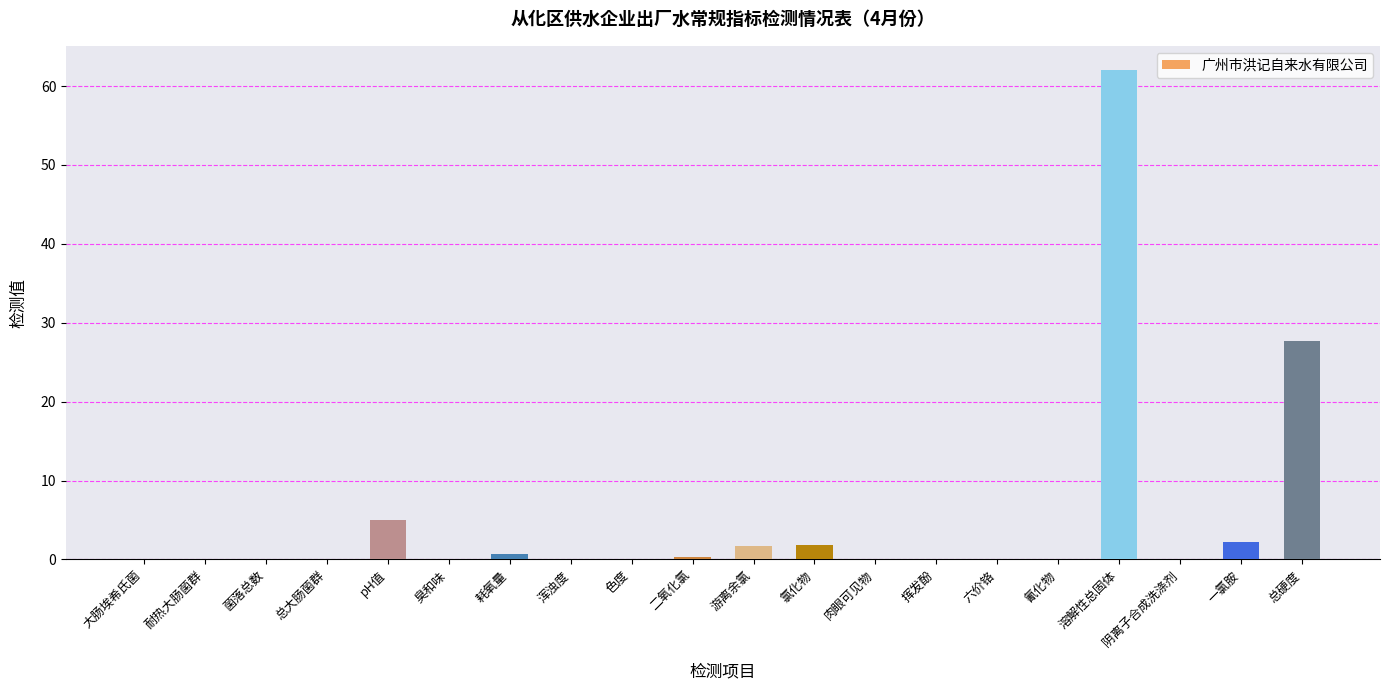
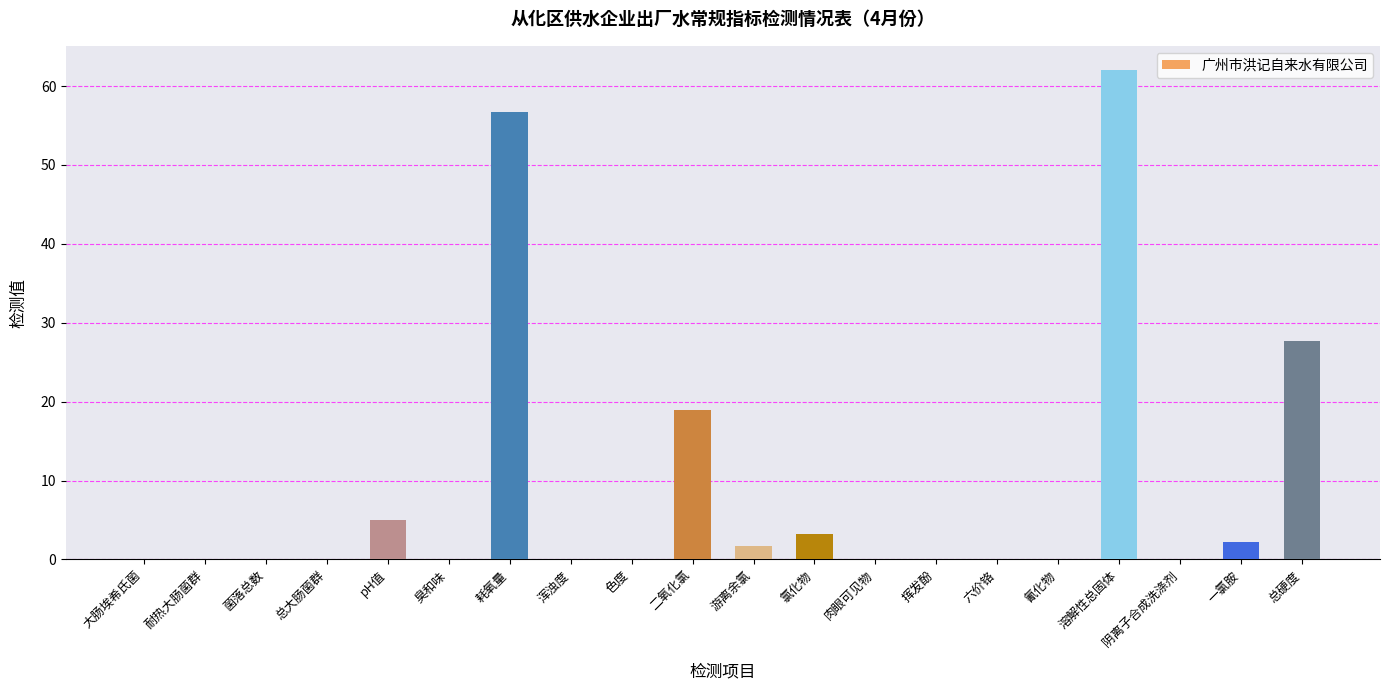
  {
    "大肠埃希氏菌": 0,
    "耐热大肠菌群": 0,
    "菌落总数": 0,
    "总大肠菌群": 0,
    "pH值": 5,
    "臭和味": 0,
-   "耗氧量": 1,
+   "耗氧量": 57,
    "浑浊度": 0,
    "色度": 0,
-   "二氧化氯": 0,
+   "二氧化氯": 19,
    "游离余氯": 2,
-   "氯化物": 2,
+   "氯化物": 3,
    "肉眼可见物": 0,
    "挥发酚": 0,
    "六价铬": 0,
    "氰化物": 0,
    "溶解性总固体": 62,
    "阴离子合成洗涤剂": 0,
    "一氯胺": 2,
    "总硬度": 28
  }
